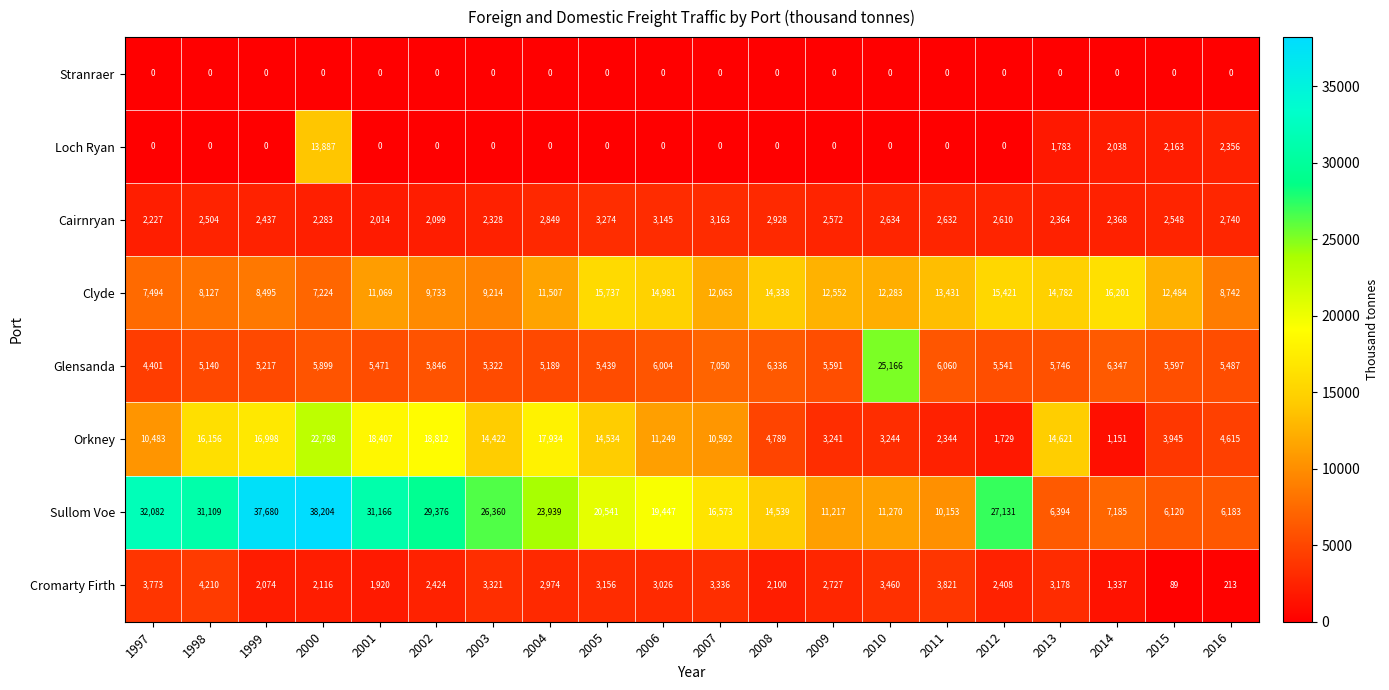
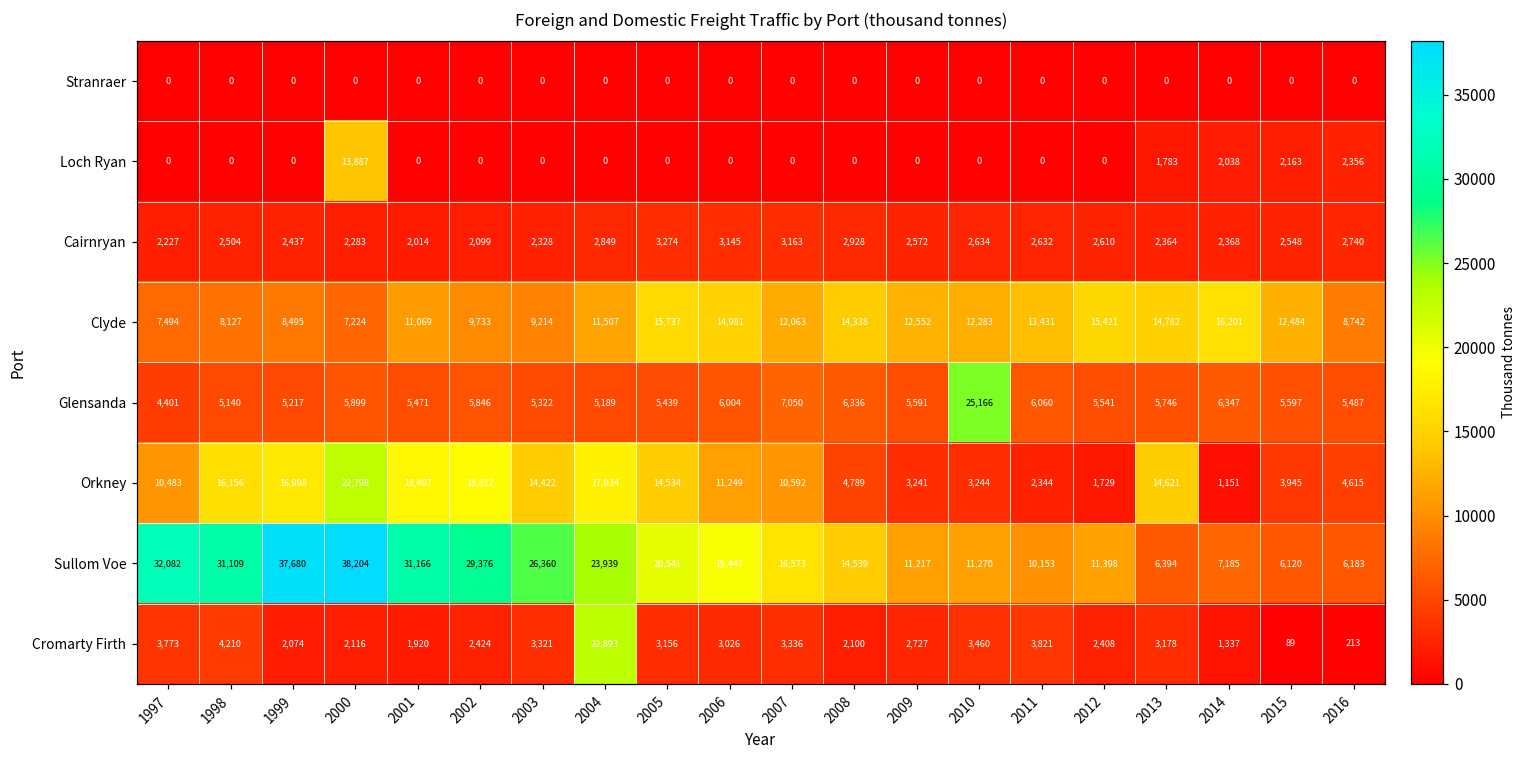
  {
    "Stranraer": {
      "1997": "0",
      "1998": "0",
      "1999": "0",
      "2000": "0",
      "2001": "0",
      "2002": "0",
      "2003": "0",
      "2004": "0",
      "2005": "0",
      "2006": "0",
      "2007": "0",
      "2008": "0",
      "2009": "0",
      "2010": "0",
      "2011": "0",
      "2012": "0",
      "2013": "0",
      "2014": "0",
      "2015": "0",
      "2016": "0"
    },
    "Loch Ryan": {
      "1997": "0",
      "1998": "0",
      "1999": "0",
      "2000": "13,887",
      "2001": "0",
      "2002": "0",
      "2003": "0",
      "2004": "0",
      "2005": "0",
      "2006": "0",
      "2007": "0",
      "2008": "0",
      "2009": "0",
      "2010": "0",
      "2011": "0",
      "2012": "0",
      "2013": "1,783",
      "2014": "2,038",
      "2015": "2,163",
      "2016": "2,356"
    },
    "Cairnryan": {
      "1997": "2,227",
      "1998": "2,504",
      "1999": "2,437",
      "2000": "2,283",
      "2001": "2,014",
      "2002": "2,099",
      "2003": "2,328",
      "2004": "2,849",
      "2005": "3,274",
      "2006": "3,145",
      "2007": "3,163",
      "2008": "2,928",
      "2009": "2,572",
      "2010": "2,634",
      "2011": "2,632",
      "2012": "2,610",
      "2013": "2,364",
      "2014": "2,368",
      "2015": "2,548",
      "2016": "2,740"
    },
    "Clyde": {
      "1997": "7,494",
      "1998": "8,127",
      "1999": "8,495",
      "2000": "7,224",
      "2001": "11,069",
      "2002": "9,733",
      "2003": "9,214",
      "2004": "11,507",
      "2005": "15,737",
      "2006": "14,981",
      "2007": "12,063",
      "2008": "14,338",
      "2009": "12,552",
      "2010": "12,283",
      "2011": "13,431",
      "2012": "15,421",
      "2013": "14,782",
      "2014": "16,201",
      "2015": "12,484",
      "2016": "8,742"
    },
    "Glensanda": {
      "1997": "4,401",
      "1998": "5,140",
      "1999": "5,217",
      "2000": "5,899",
      "2001": "5,471",
      "2002": "5,846",
      "2003": "5,322",
      "2004": "5,189",
      "2005": "5,439",
      "2006": "6,004",
      "2007": "7,050",
      "2008": "6,336",
      "2009": "5,591",
      "2010": "25,166",
      "2011": "6,060",
      "2012": "5,541",
      "2013": "5,746",
      "2014": "6,347",
      "2015": "5,597",
      "2016": "5,487"
    },
    "Orkney": {
      "1997": "10,483",
      "1998": "16,156",
      "1999": "16,998",
      "2000": "22,798",
      "2001": "18,407",
      "2002": "18,812",
      "2003": "14,422",
      "2004": "17,934",
      "2005": "14,534",
      "2006": "11,249",
      "2007": "10,592",
      "2008": "4,789",
      "2009": "3,241",
      "2010": "3,244",
      "2011": "2,344",
      "2012": "1,729",
      "2013": "14,621",
      "2014": "1,151",
      "2015": "3,945",
      "2016": "4,615"
    },
    "Sullom Voe": {
      "1997": "32,082",
      "1998": "31,109",
      "1999": "37,680",
      "2000": "38,204",
      "2001": "31,166",
      "2002": "29,376",
      "2003": "26,360",
      "2004": "23,939",
      "2005": "20,541",
      "2006": "19,447",
      "2007": "16,573",
      "2008": "14,539",
      "2009": "11,217",
      "2010": "11,270",
      "2011": "10,153",
-     "2012": "27,131",
+     "2012": "11,398",
      "2013": "6,394",
      "2014": "7,185",
      "2015": "6,120",
      "2016": "6,183"
    },
    "Cromarty Firth": {
      "1997": "3,773",
      "1998": "4,210",
      "1999": "2,074",
      "2000": "2,116",
      "2001": "1,920",
      "2002": "2,424",
      "2003": "3,321",
-     "2004": "2,974",
+     "2004": "22,893",
      "2005": "3,156",
      "2006": "3,026",
      "2007": "3,336",
      "2008": "2,100",
      "2009": "2,727",
      "2010": "3,460",
      "2011": "3,821",
      "2012": "2,408",
      "2013": "3,178",
      "2014": "1,337",
      "2015": "89",
      "2016": "213"
    }
  }
